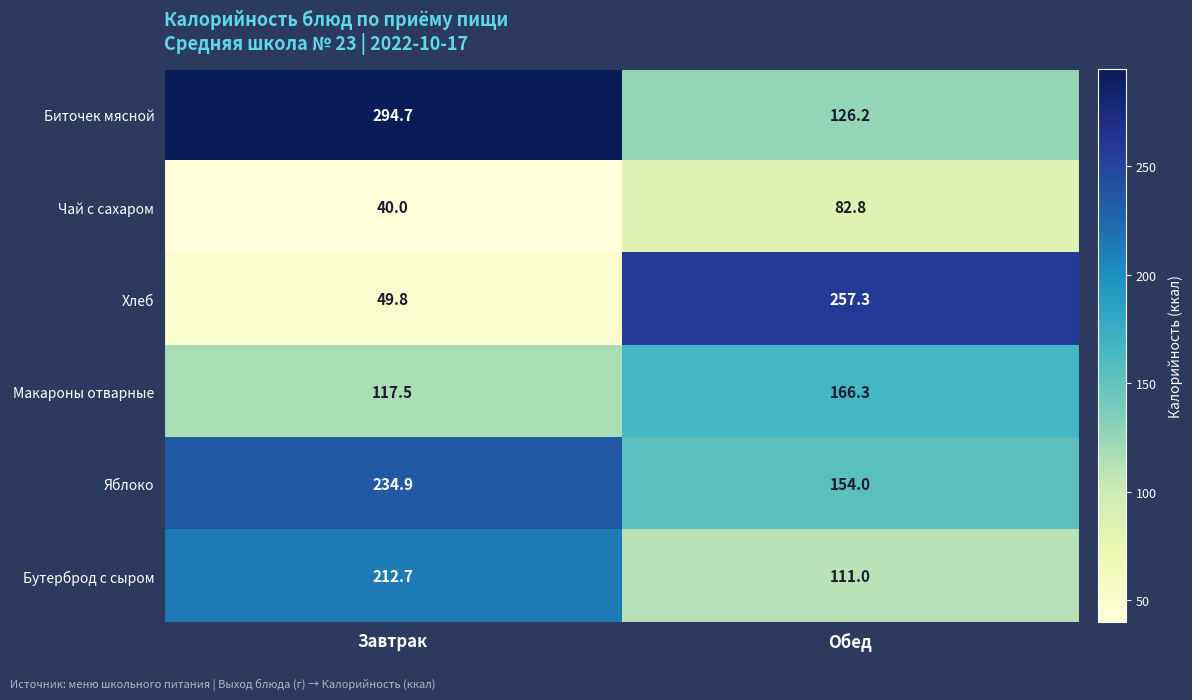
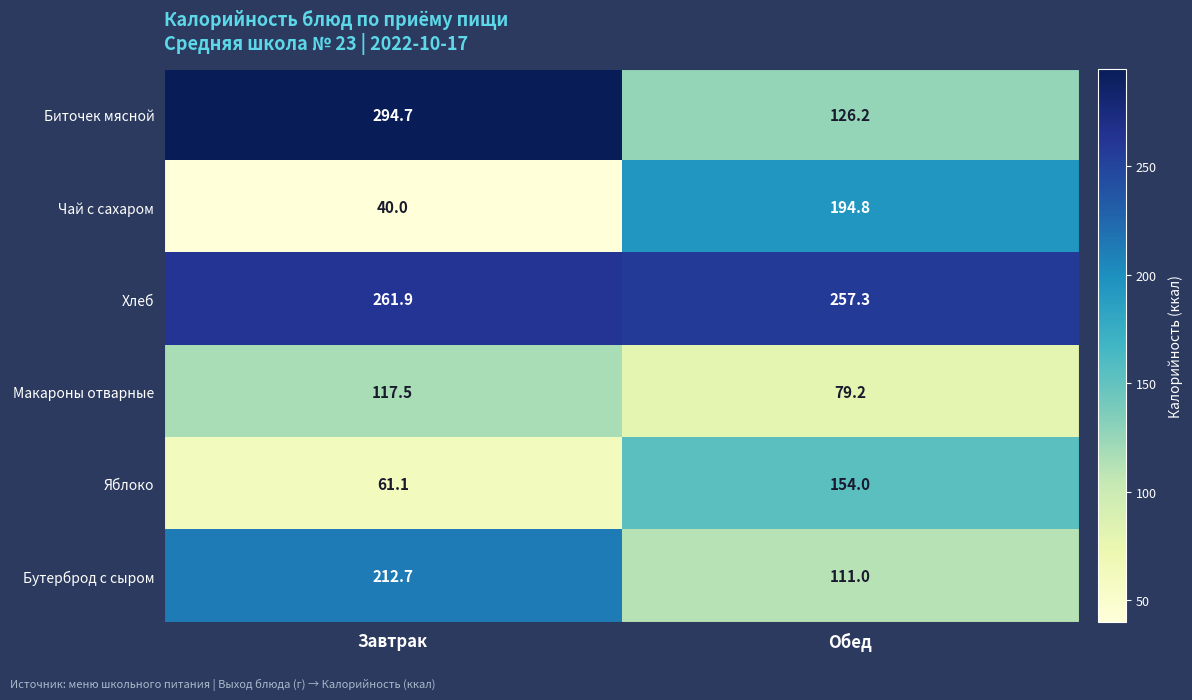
  {
    "Биточек мясной": {
      "Завтрак": 294.7,
      "Обед": 126.2
    },
    "Чай с сахаром": {
      "Завтрак": 40.0,
-     "Обед": 82.8
+     "Обед": 194.8
    },
    "Хлеб": {
-     "Завтрак": 49.8,
+     "Завтрак": 261.9,
      "Обед": 257.3
    },
    "Макароны отварные": {
      "Завтрак": 117.5,
-     "Обед": 166.3
+     "Обед": 79.2
    },
    "Яблоко": {
-     "Завтрак": 234.9,
+     "Завтрак": 61.1,
      "Обед": 154.0
    },
    "Бутерброд с сыром": {
      "Завтрак": 212.7,
      "Обед": 111.0
    }
  }
